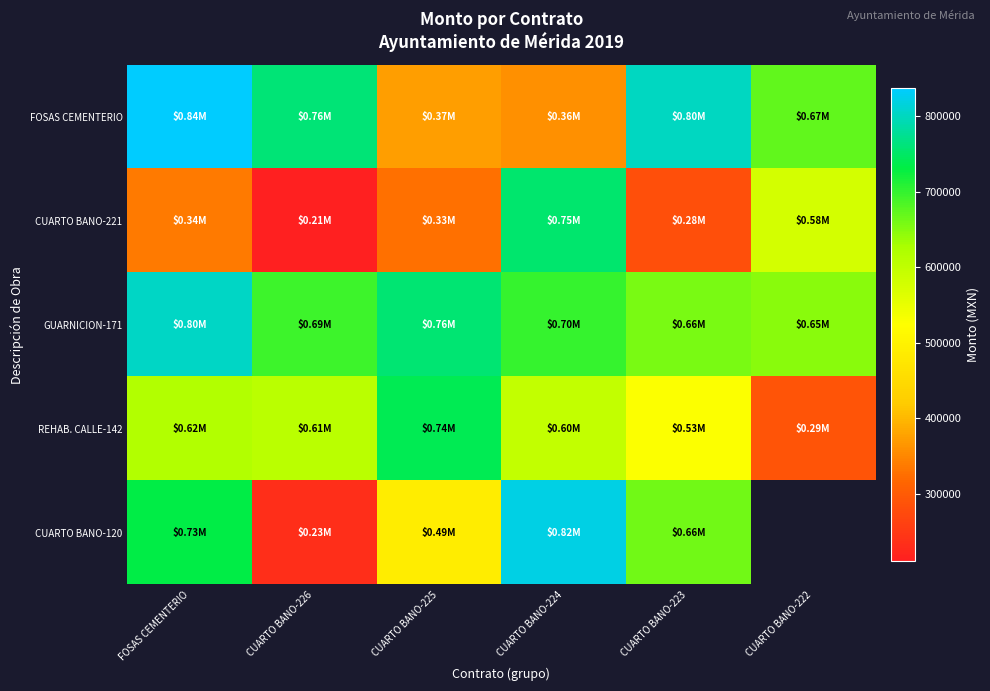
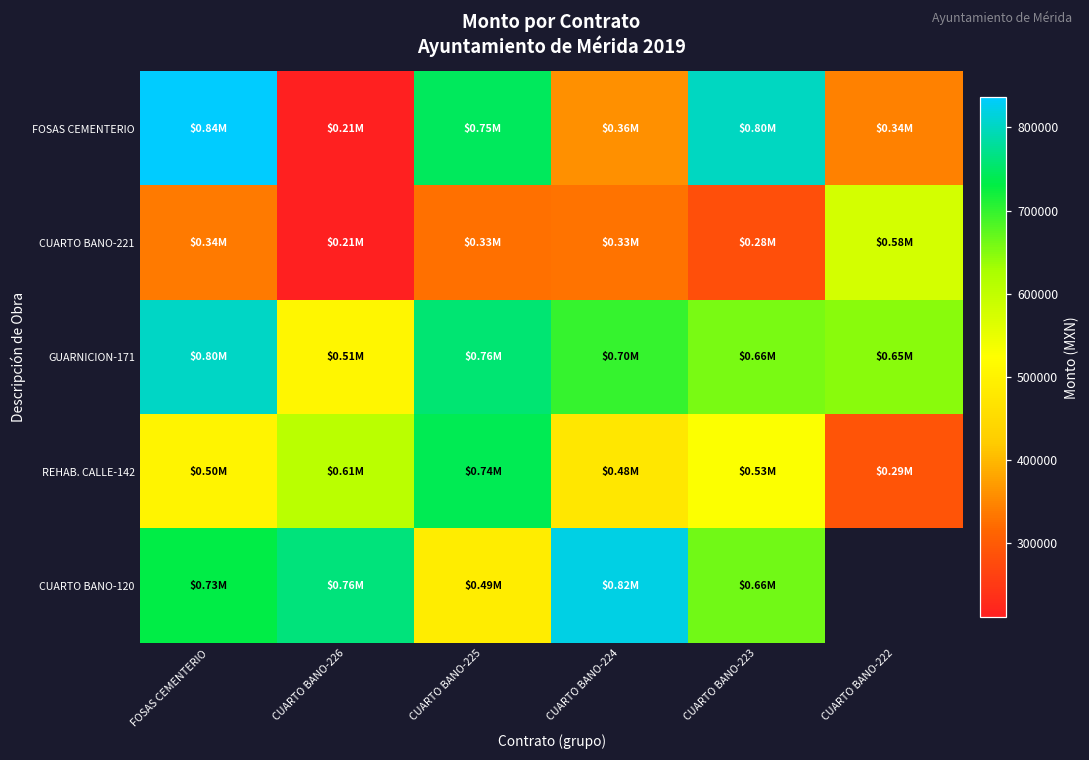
  {
    "FOSAS CEMENTERIO": {
      "FOSAS CEMENTERIO": "$0.84M",
-     "CUARTO BANO-226": "$0.76M",
-     "CUARTO BANO-225": "$0.37M",
+     "CUARTO BANO-226": "$0.21M",
+     "CUARTO BANO-225": "$0.75M",
      "CUARTO BANO-224": "$0.36M",
      "CUARTO BANO-223": "$0.80M",
-     "CUARTO BANO-222": "$0.67M"
+     "CUARTO BANO-222": "$0.34M"
    },
    "CUARTO BANO-221": {
      "FOSAS CEMENTERIO": "$0.34M",
      "CUARTO BANO-226": "$0.21M",
      "CUARTO BANO-225": "$0.33M",
-     "CUARTO BANO-224": "$0.75M",
+     "CUARTO BANO-224": "$0.33M",
      "CUARTO BANO-223": "$0.28M",
      "CUARTO BANO-222": "$0.58M"
    },
    "GUARNICION-171": {
      "FOSAS CEMENTERIO": "$0.80M",
-     "CUARTO BANO-226": "$0.69M",
+     "CUARTO BANO-226": "$0.51M",
      "CUARTO BANO-225": "$0.76M",
      "CUARTO BANO-224": "$0.70M",
      "CUARTO BANO-223": "$0.66M",
      "CUARTO BANO-222": "$0.65M"
    },
    "REHAB. CALLE-142": {
-     "FOSAS CEMENTERIO": "$0.62M",
+     "FOSAS CEMENTERIO": "$0.50M",
      "CUARTO BANO-226": "$0.61M",
      "CUARTO BANO-225": "$0.74M",
-     "CUARTO BANO-224": "$0.60M",
+     "CUARTO BANO-224": "$0.48M",
      "CUARTO BANO-223": "$0.53M",
      "CUARTO BANO-222": "$0.29M"
    },
    "CUARTO BANO-120": {
      "FOSAS CEMENTERIO": "$0.73M",
-     "CUARTO BANO-226": "$0.23M",
+     "CUARTO BANO-226": "$0.76M",
      "CUARTO BANO-225": "$0.49M",
      "CUARTO BANO-224": "$0.82M",
      "CUARTO BANO-223": "$0.66M"
    }
  }
